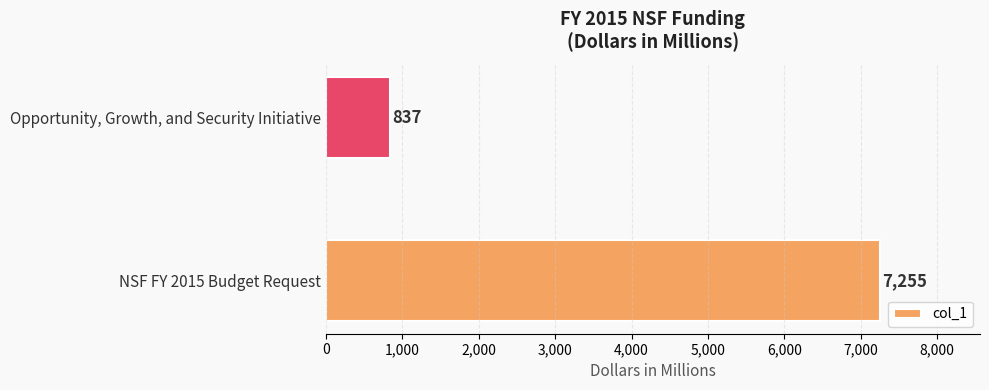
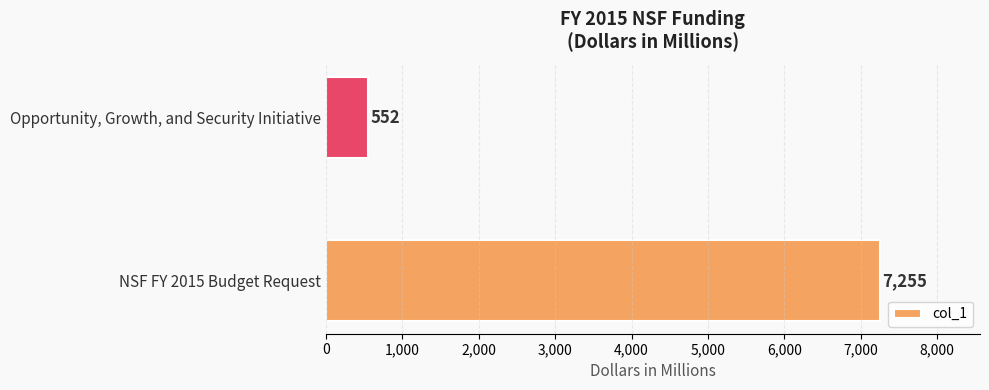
  {
-   "Opportunity, Growth, and Security Initiative": "837",
+   "Opportunity, Growth, and Security Initiative": "552",
    "NSF FY 2015 Budget Request": "7,255"
  }
